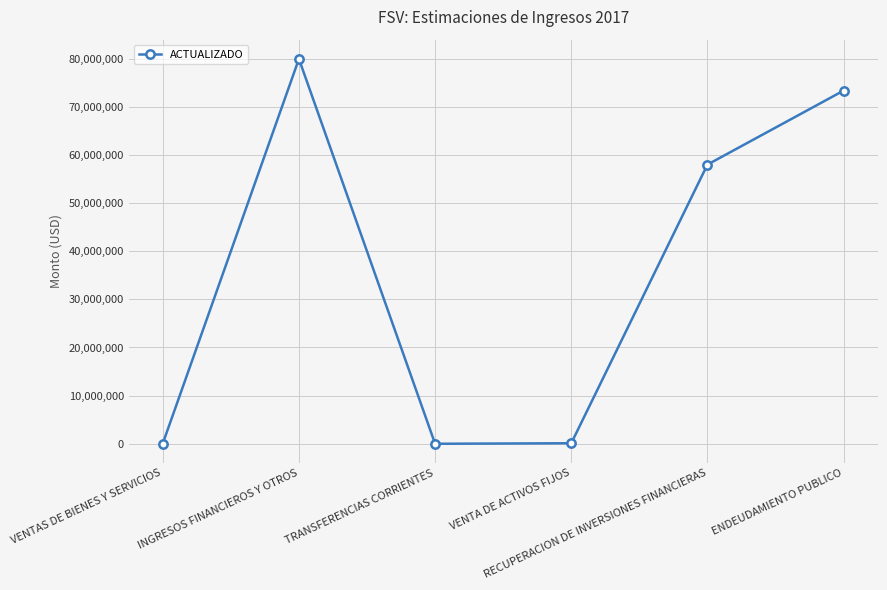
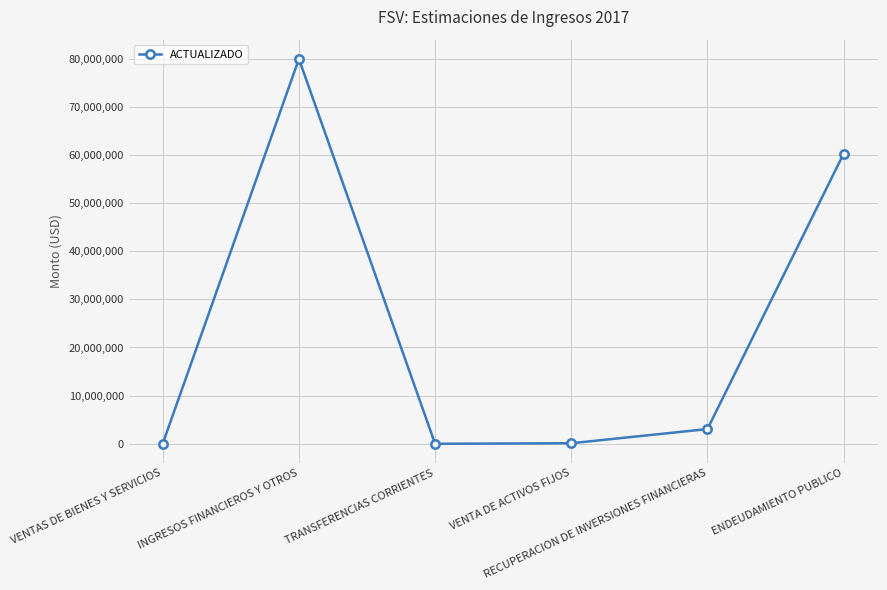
  {
    "VENTAS DE BIENES Y SERVICIOS": "0",
    "INGRESOS FINANCIEROS Y OTROS": "80,000,000",
    "TRANSFERENCIAS CORRIENTES": "0",
    "VENTA DE ACTIVOS FIJOS": "0",
-   "RECUPERACION DE INVERSIONES FINANCIERAS": "58,000,000",
-   "ENDEUDAMIENTO PUBLICO": "73,000,000"
+   "RECUPERACION DE INVERSIONES FINANCIERAS": "3,000,000",
+   "ENDEUDAMIENTO PUBLICO": "60,000,000"
  }
